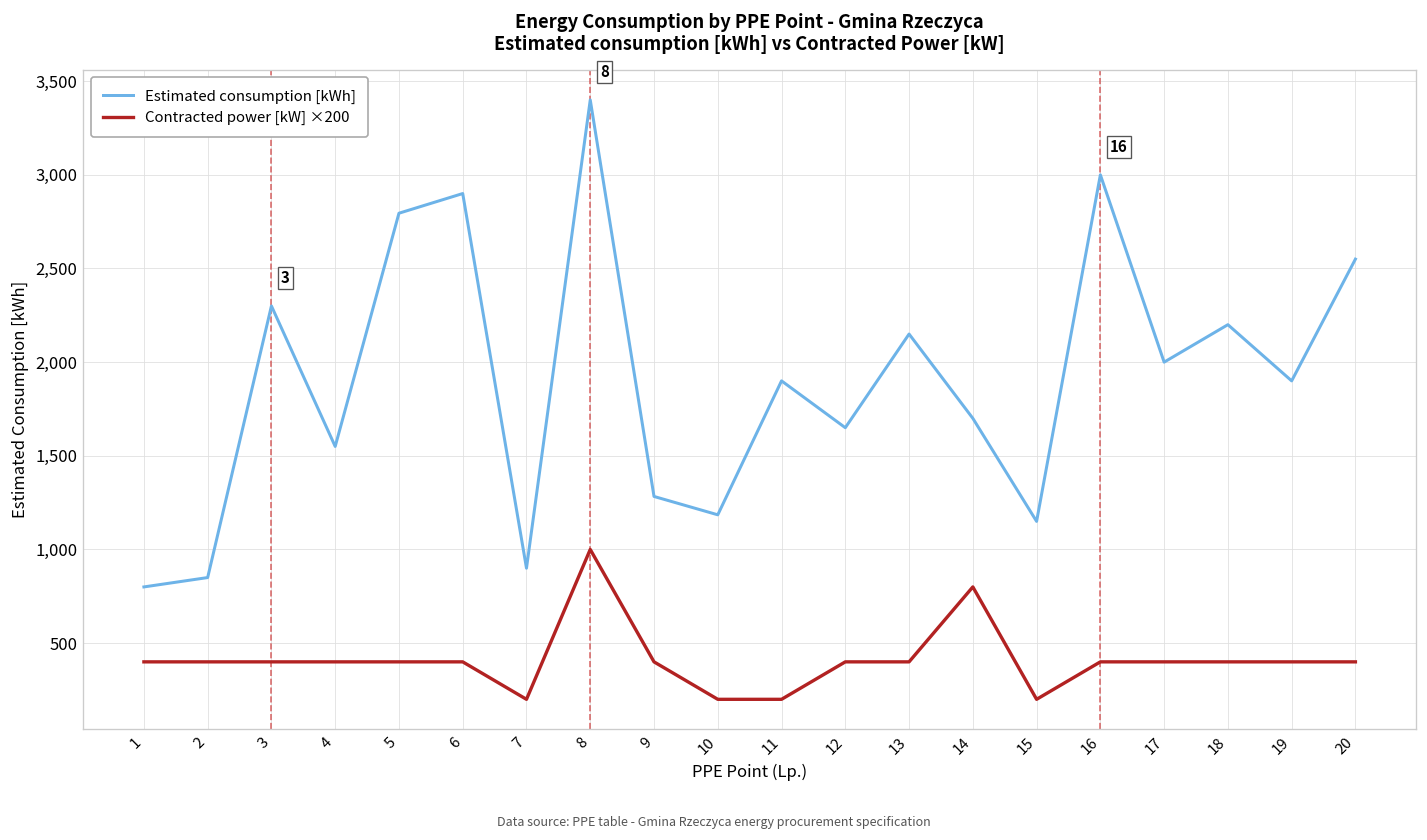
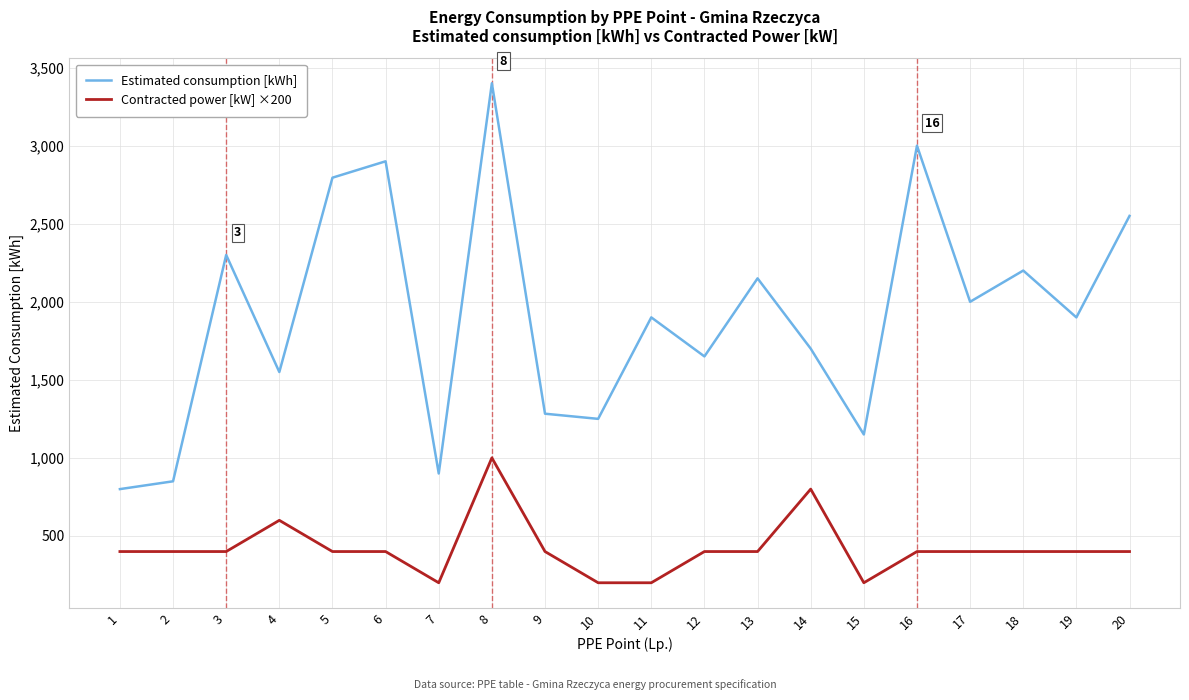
  {
    "Estimated consumption [kWh]": {
      "1": "800",
      "2": "850",
      "4": "1,550",
      "5": "2,800",
      "6": "2,900",
      "7": "900",
      "9": "1,280",
-     "10": "1,190",
+     "10": "1,250",
      "11": "1,900",
      "12": "1,650",
      "13": "2,150",
      "14": "1,700",
      "15": "1,150",
      "17": "2,000",
      "18": "2,200",
      "19": "1,900",
      "20": "2,550"
    },
    "Contracted power [kW] ×200": {
      "1": "400",
      "2": "400",
      "3": "400",
-     "4": "400",
+     "4": "600",
      "5": "400",
      "6": "400",
      "7": "200",
      "8": "1,000",
      "9": "400",
      "10": "200",
      "11": "200",
      "12": "400",
      "13": "400",
      "14": "800",
      "15": "200",
      "16": "400",
      "17": "400",
      "18": "400",
      "19": "400",
      "20": "400"
    }
  }
